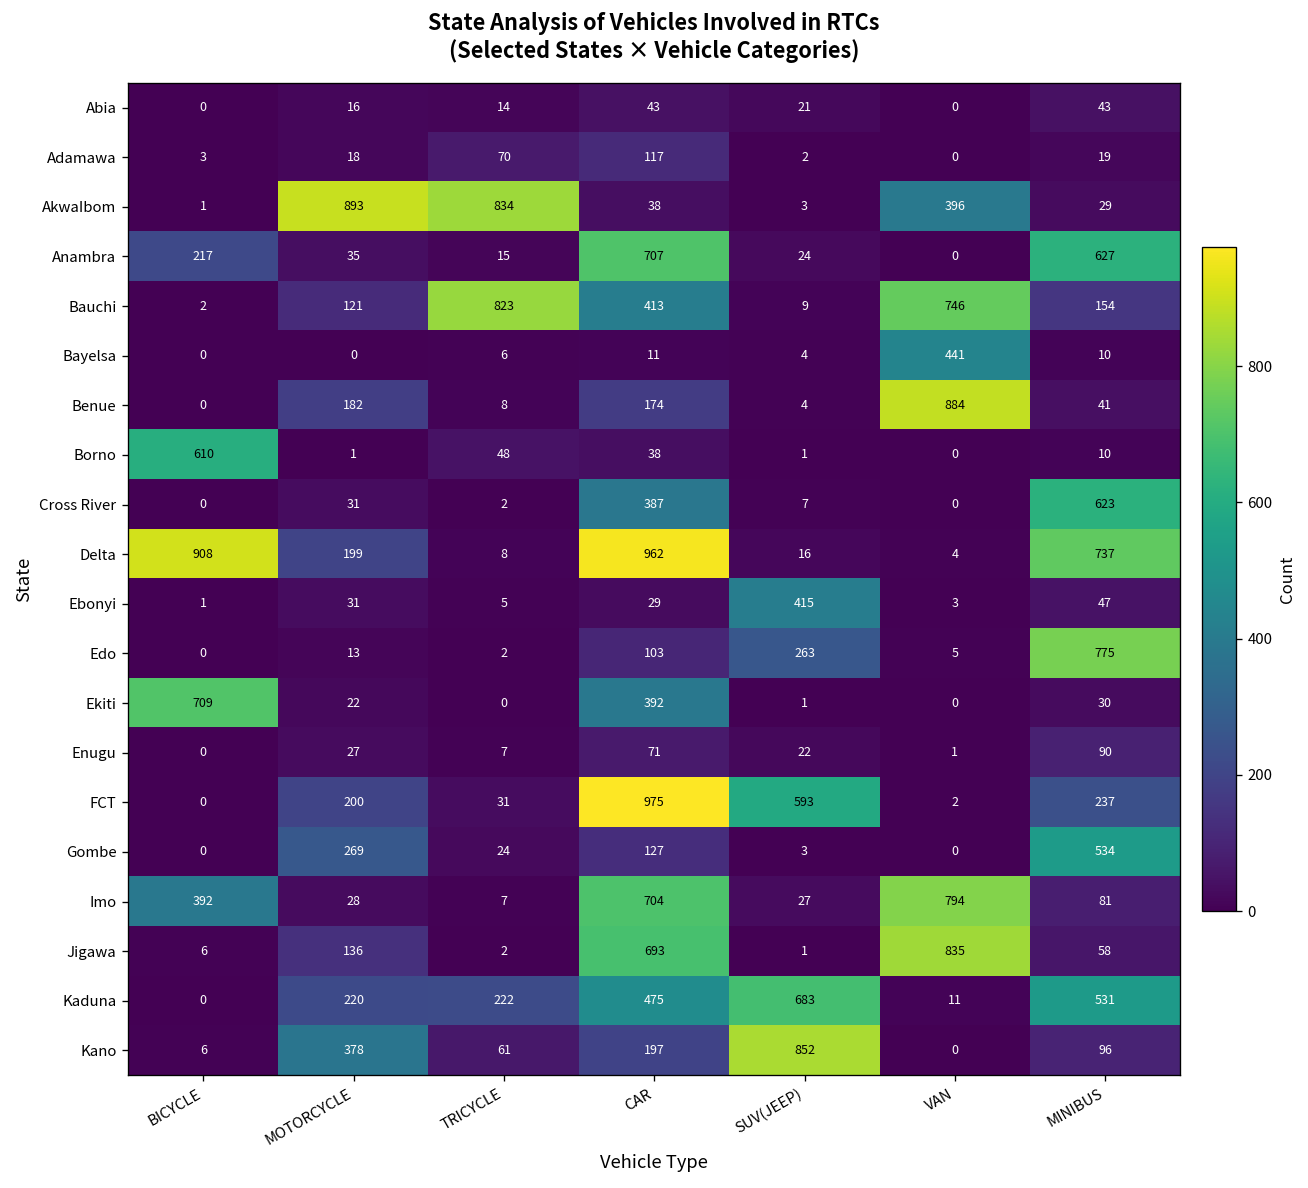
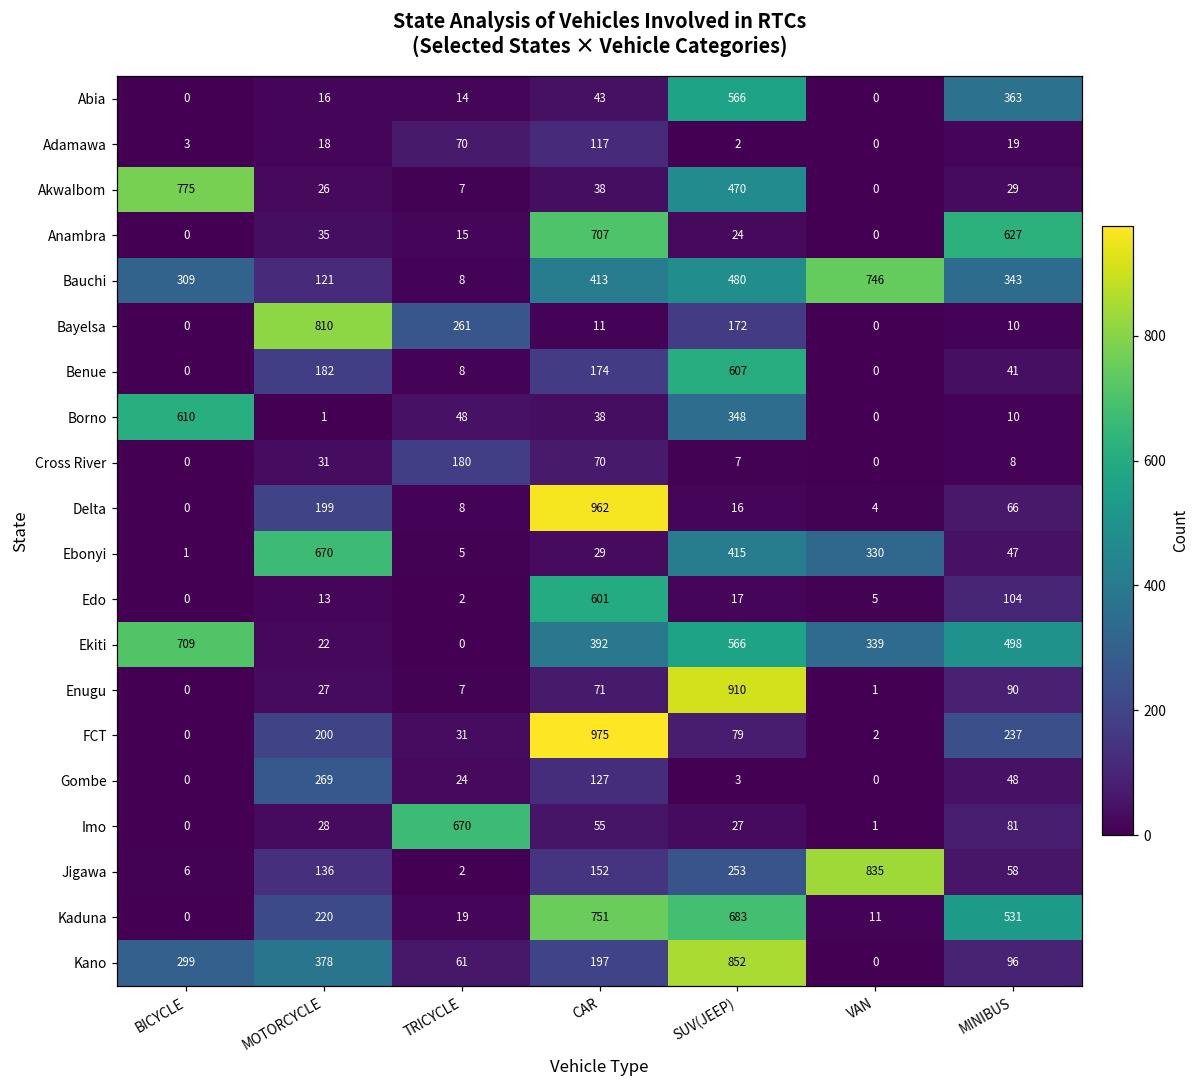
  {
    "Abia": {
      "BICYCLE": 0,
      "MOTORCYCLE": 16,
      "TRICYCLE": 14,
      "CAR": 43,
-     "SUV(JEEP)": 21,
+     "SUV(JEEP)": 566,
      "VAN": 0,
-     "MINIBUS": 43
+     "MINIBUS": 363
    },
    "Adamawa": {
      "BICYCLE": 3,
      "MOTORCYCLE": 18,
      "TRICYCLE": 70,
      "CAR": 117,
      "SUV(JEEP)": 2,
      "VAN": 0,
      "MINIBUS": 19
    },
    "AkwaIbom": {
-     "BICYCLE": 1,
-     "MOTORCYCLE": 893,
-     "TRICYCLE": 834,
+     "BICYCLE": 775,
+     "MOTORCYCLE": 26,
+     "TRICYCLE": 7,
      "CAR": 38,
-     "SUV(JEEP)": 3,
-     "VAN": 396,
+     "SUV(JEEP)": 470,
+     "VAN": 0,
      "MINIBUS": 29
    },
    "Anambra": {
-     "BICYCLE": 217,
+     "BICYCLE": 0,
      "MOTORCYCLE": 35,
      "TRICYCLE": 15,
      "CAR": 707,
      "SUV(JEEP)": 24,
      "VAN": 0,
      "MINIBUS": 627
    },
    "Bauchi": {
-     "BICYCLE": 2,
+     "BICYCLE": 309,
      "MOTORCYCLE": 121,
-     "TRICYCLE": 823,
+     "TRICYCLE": 8,
      "CAR": 413,
-     "SUV(JEEP)": 9,
+     "SUV(JEEP)": 480,
      "VAN": 746,
-     "MINIBUS": 154
+     "MINIBUS": 343
    },
    "Bayelsa": {
      "BICYCLE": 0,
-     "MOTORCYCLE": 0,
-     "TRICYCLE": 6,
+     "MOTORCYCLE": 810,
+     "TRICYCLE": 261,
      "CAR": 11,
-     "SUV(JEEP)": 4,
-     "VAN": 441,
+     "SUV(JEEP)": 172,
+     "VAN": 0,
      "MINIBUS": 10
    },
    "Benue": {
      "BICYCLE": 0,
      "MOTORCYCLE": 182,
      "TRICYCLE": 8,
      "CAR": 174,
-     "SUV(JEEP)": 4,
-     "VAN": 884,
+     "SUV(JEEP)": 607,
+     "VAN": 0,
      "MINIBUS": 41
    },
    "Borno": {
      "BICYCLE": 610,
      "MOTORCYCLE": 1,
      "TRICYCLE": 48,
      "CAR": 38,
-     "SUV(JEEP)": 1,
+     "SUV(JEEP)": 348,
      "VAN": 0,
      "MINIBUS": 10
    },
    "Cross River": {
      "BICYCLE": 0,
      "MOTORCYCLE": 31,
-     "TRICYCLE": 2,
-     "CAR": 387,
+     "TRICYCLE": 180,
+     "CAR": 70,
      "SUV(JEEP)": 7,
      "VAN": 0,
-     "MINIBUS": 623
+     "MINIBUS": 8
    },
    "Delta": {
-     "BICYCLE": 908,
+     "BICYCLE": 0,
      "MOTORCYCLE": 199,
      "TRICYCLE": 8,
      "CAR": 962,
      "SUV(JEEP)": 16,
      "VAN": 4,
-     "MINIBUS": 737
+     "MINIBUS": 66
    },
    "Ebonyi": {
      "BICYCLE": 1,
-     "MOTORCYCLE": 31,
+     "MOTORCYCLE": 670,
      "TRICYCLE": 5,
      "CAR": 29,
      "SUV(JEEP)": 415,
-     "VAN": 3,
+     "VAN": 330,
      "MINIBUS": 47
    },
    "Edo": {
      "BICYCLE": 0,
      "MOTORCYCLE": 13,
      "TRICYCLE": 2,
-     "CAR": 103,
-     "SUV(JEEP)": 263,
+     "CAR": 601,
+     "SUV(JEEP)": 17,
      "VAN": 5,
-     "MINIBUS": 775
+     "MINIBUS": 104
    },
    "Ekiti": {
      "BICYCLE": 709,
      "MOTORCYCLE": 22,
      "TRICYCLE": 0,
      "CAR": 392,
-     "SUV(JEEP)": 1,
-     "VAN": 0,
-     "MINIBUS": 30
+     "SUV(JEEP)": 566,
+     "VAN": 339,
+     "MINIBUS": 498
    },
    "Enugu": {
      "BICYCLE": 0,
      "MOTORCYCLE": 27,
      "TRICYCLE": 7,
      "CAR": 71,
-     "SUV(JEEP)": 22,
+     "SUV(JEEP)": 910,
      "VAN": 1,
      "MINIBUS": 90
    },
    "FCT": {
      "BICYCLE": 0,
      "MOTORCYCLE": 200,
      "TRICYCLE": 31,
      "CAR": 975,
-     "SUV(JEEP)": 593,
+     "SUV(JEEP)": 79,
      "VAN": 2,
      "MINIBUS": 237
    },
    "Gombe": {
      "BICYCLE": 0,
      "MOTORCYCLE": 269,
      "TRICYCLE": 24,
      "CAR": 127,
      "SUV(JEEP)": 3,
      "VAN": 0,
-     "MINIBUS": 534
+     "MINIBUS": 48
    },
    "Imo": {
-     "BICYCLE": 392,
+     "BICYCLE": 0,
      "MOTORCYCLE": 28,
-     "TRICYCLE": 7,
-     "CAR": 704,
+     "TRICYCLE": 670,
+     "CAR": 55,
      "SUV(JEEP)": 27,
-     "VAN": 794,
+     "VAN": 1,
      "MINIBUS": 81
    },
    "Jigawa": {
      "BICYCLE": 6,
      "MOTORCYCLE": 136,
      "TRICYCLE": 2,
-     "CAR": 693,
-     "SUV(JEEP)": 1,
+     "CAR": 152,
+     "SUV(JEEP)": 253,
      "VAN": 835,
      "MINIBUS": 58
    },
    "Kaduna": {
      "BICYCLE": 0,
      "MOTORCYCLE": 220,
-     "TRICYCLE": 222,
-     "CAR": 475,
+     "TRICYCLE": 19,
+     "CAR": 751,
      "SUV(JEEP)": 683,
      "VAN": 11,
      "MINIBUS": 531
    },
    "Kano": {
-     "BICYCLE": 6,
+     "BICYCLE": 299,
      "MOTORCYCLE": 378,
      "TRICYCLE": 61,
      "CAR": 197,
      "SUV(JEEP)": 852,
      "VAN": 0,
      "MINIBUS": 96
    }
  }
